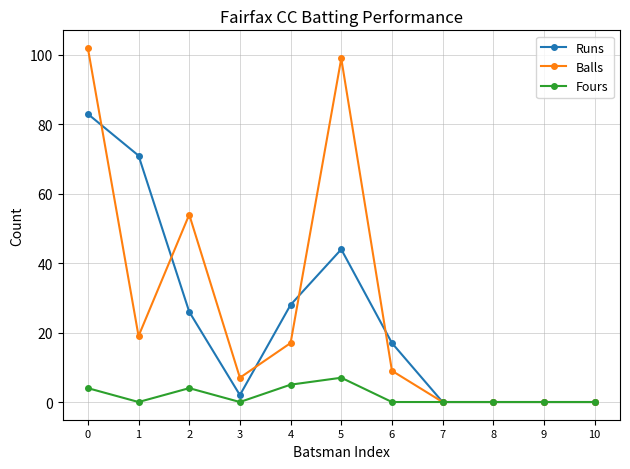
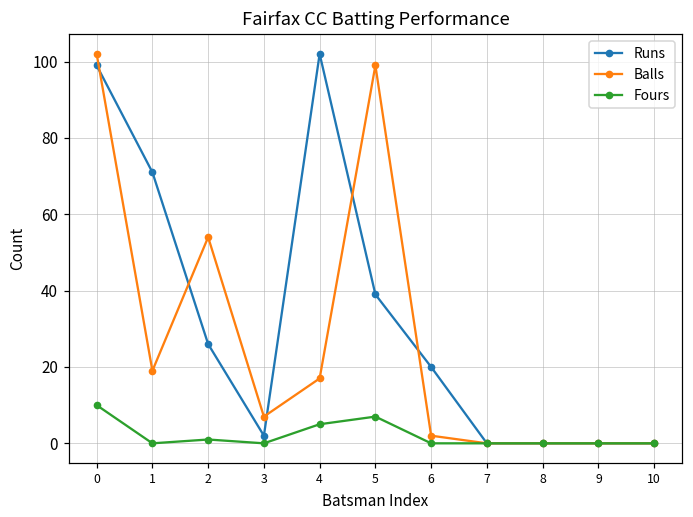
  {
    "Runs": {
-     "0": 83,
+     "0": 99,
      "1": 71,
      "2": 26,
      "3": 2,
-     "4": 28,
-     "5": 44,
-     "6": 17
+     "4": 102,
+     "5": 39,
+     "6": 20
    },
    "Balls": {
      "0": 102,
      "1": 19,
      "2": 54,
      "3": 7,
      "4": 17,
      "5": 99,
-     "6": 9
+     "6": 2
    },
    "Fours": {
-     "0": 4,
+     "0": 10,
      "1": 0,
-     "2": 4,
+     "2": 1,
      "3": 0,
      "4": 5,
      "5": 7,
      "6": 0
    }
  }
